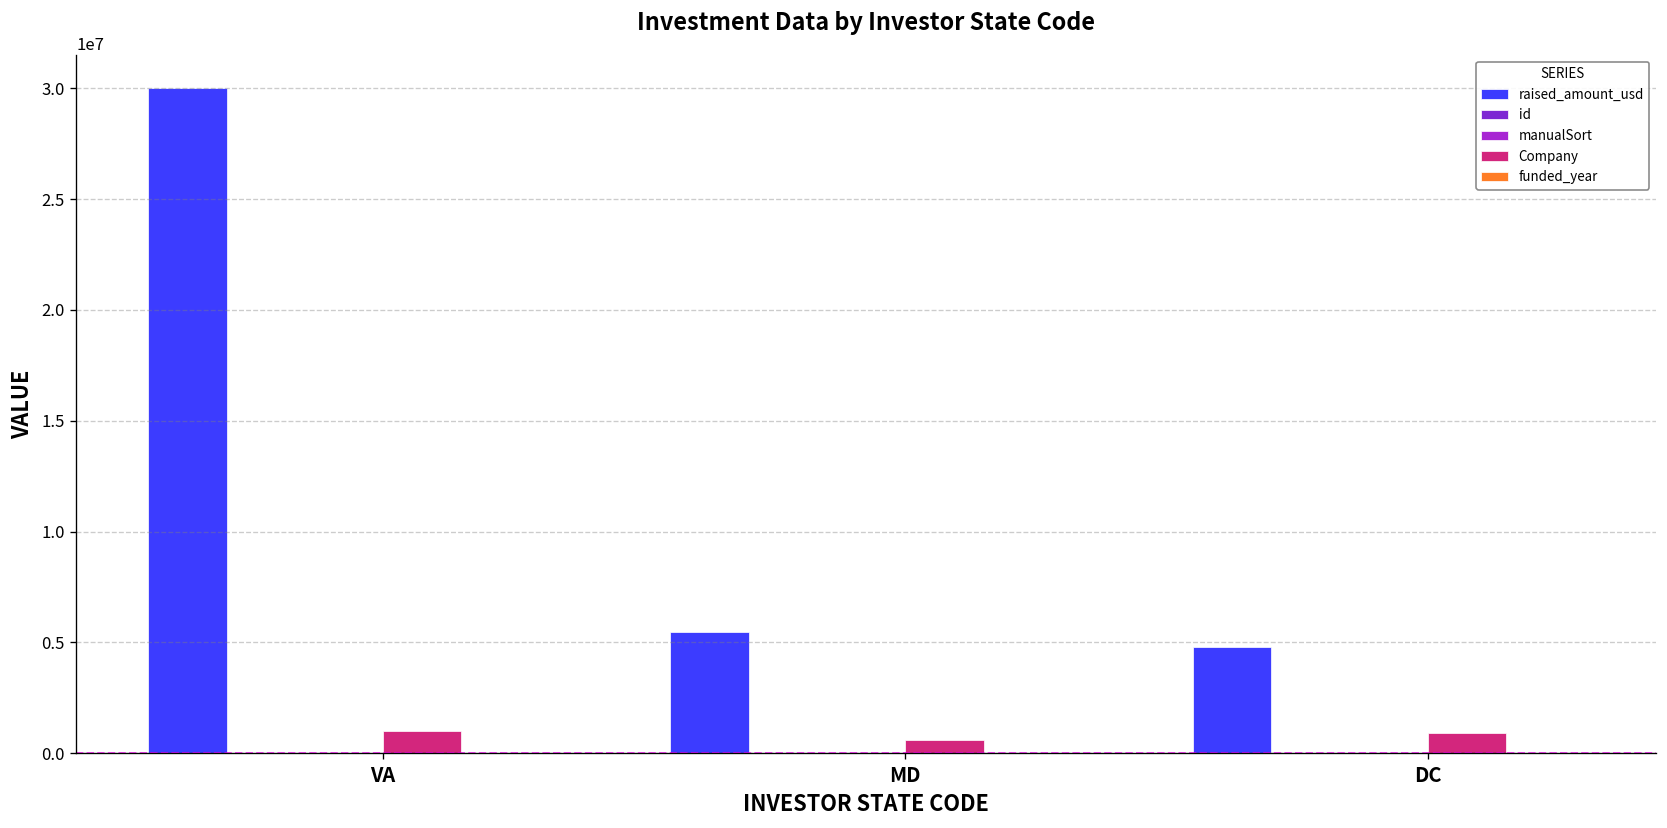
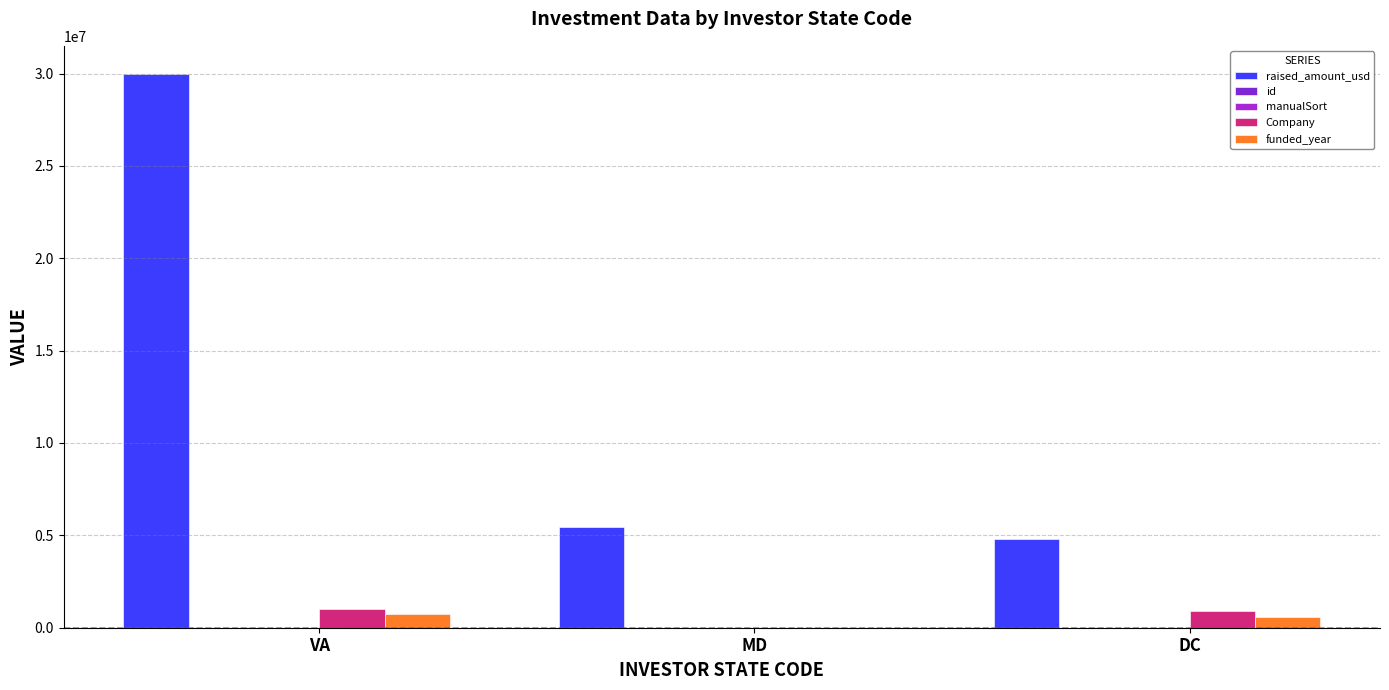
  {
    "raised_amount_usd": {
      "VA": 30000000,
      "MD": 5500000,
      "DC": 4800000
    },
    "Company": {
      "VA": 1000000,
-     "MD": 600000,
+     "MD": 0,
      "DC": 900000
    },
    "funded_year": {
-     "VA": 0,
-     "DC": 0
+     "VA": 700000,
+     "DC": 600000
    }
  }
